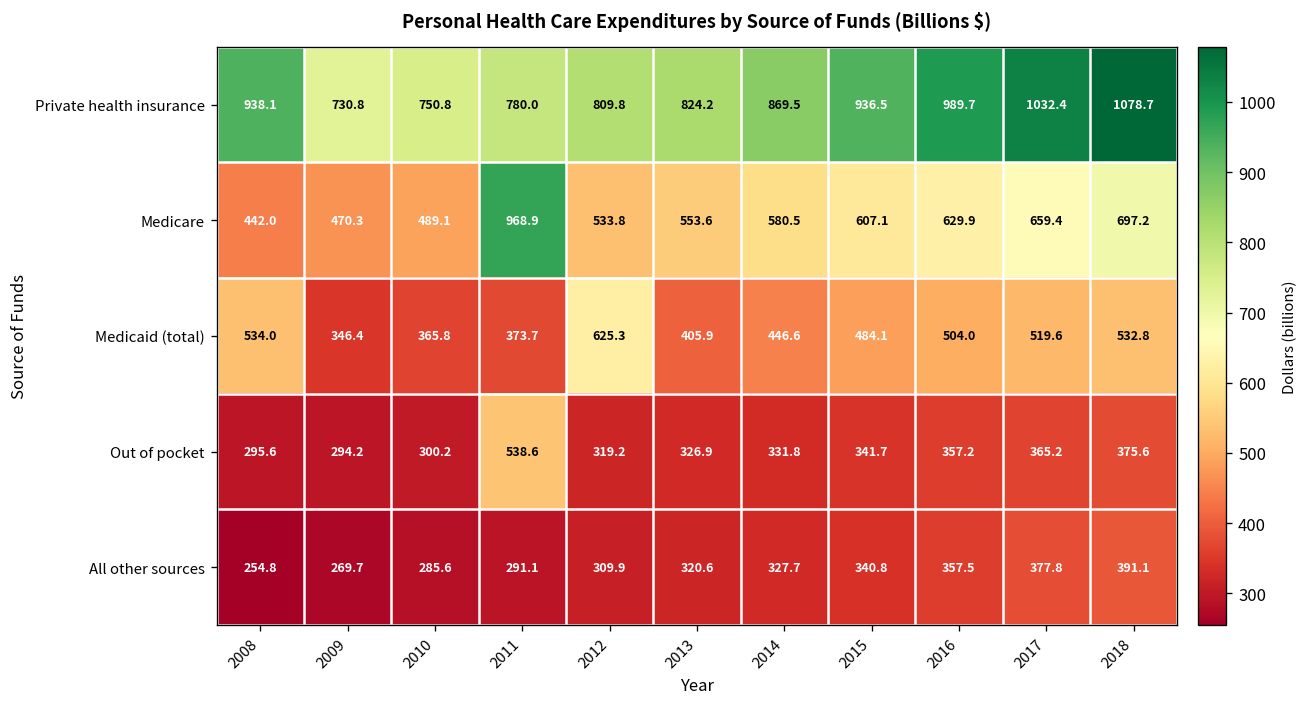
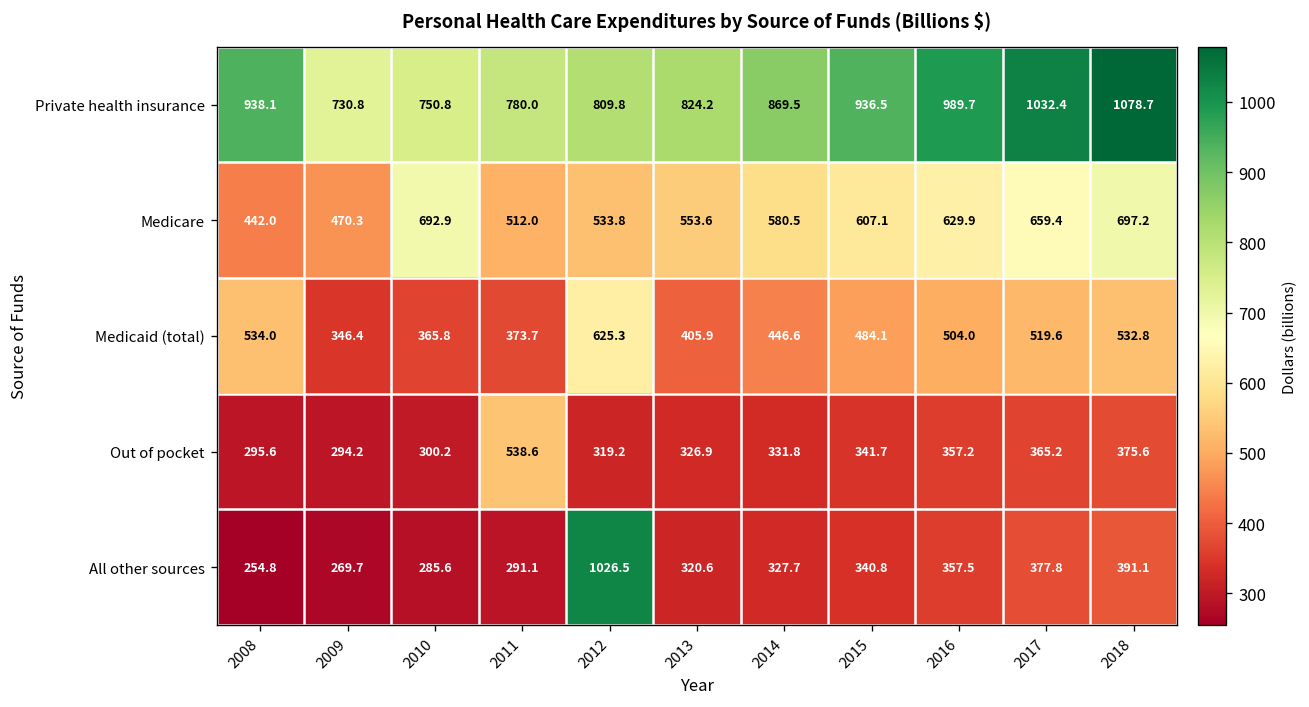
  {
    "Private health insurance": {
      "2008": 938.1,
      "2009": 730.8,
      "2010": 750.8,
      "2011": 780.0,
      "2012": 809.8,
      "2013": 824.2,
      "2014": 869.5,
      "2015": 936.5,
      "2016": 989.7,
      "2017": 1032.4,
      "2018": 1078.7
    },
    "Medicare": {
      "2008": 442.0,
      "2009": 470.3,
-     "2010": 489.1,
-     "2011": 968.9,
+     "2010": 692.9,
+     "2011": 512.0,
      "2012": 533.8,
      "2013": 553.6,
      "2014": 580.5,
      "2015": 607.1,
      "2016": 629.9,
      "2017": 659.4,
      "2018": 697.2
    },
    "Medicaid (total)": {
      "2008": 534.0,
      "2009": 346.4,
      "2010": 365.8,
      "2011": 373.7,
      "2012": 625.3,
      "2013": 405.9,
      "2014": 446.6,
      "2015": 484.1,
      "2016": 504.0,
      "2017": 519.6,
      "2018": 532.8
    },
    "Out of pocket": {
      "2008": 295.6,
      "2009": 294.2,
      "2010": 300.2,
      "2011": 538.6,
      "2012": 319.2,
      "2013": 326.9,
      "2014": 331.8,
      "2015": 341.7,
      "2016": 357.2,
      "2017": 365.2,
      "2018": 375.6
    },
    "All other sources": {
      "2008": 254.8,
      "2009": 269.7,
      "2010": 285.6,
      "2011": 291.1,
-     "2012": 309.9,
+     "2012": 1026.5,
      "2013": 320.6,
      "2014": 327.7,
      "2015": 340.8,
      "2016": 357.5,
      "2017": 377.8,
      "2018": 391.1
    }
  }
